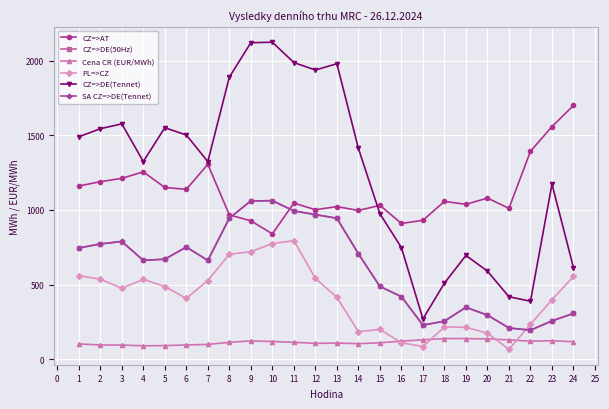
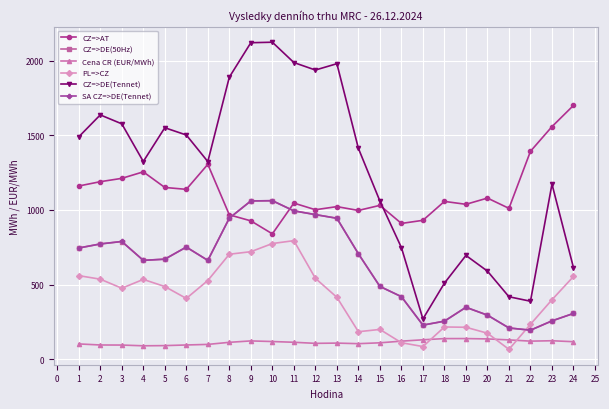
  {
    "CZ=>DE(Tennet)": {
      "1": 1490,
-     "2": 1540,
+     "2": 1640,
      "3": 1580,
      "4": 1320,
      "5": 1550,
      "6": 1500,
      "7": 1320,
      "8": 1890,
      "9": 2120,
      "10": 2120,
      "11": 1990,
      "12": 1940,
      "13": 1980,
      "14": 1410,
-     "15": 980,
+     "15": 1060,
      "16": 750,
      "17": 270,
      "18": 510,
      "19": 700,
      "20": 590,
      "21": 420,
      "22": 390,
      "23": 1170,
      "24": 610
    }
  }
